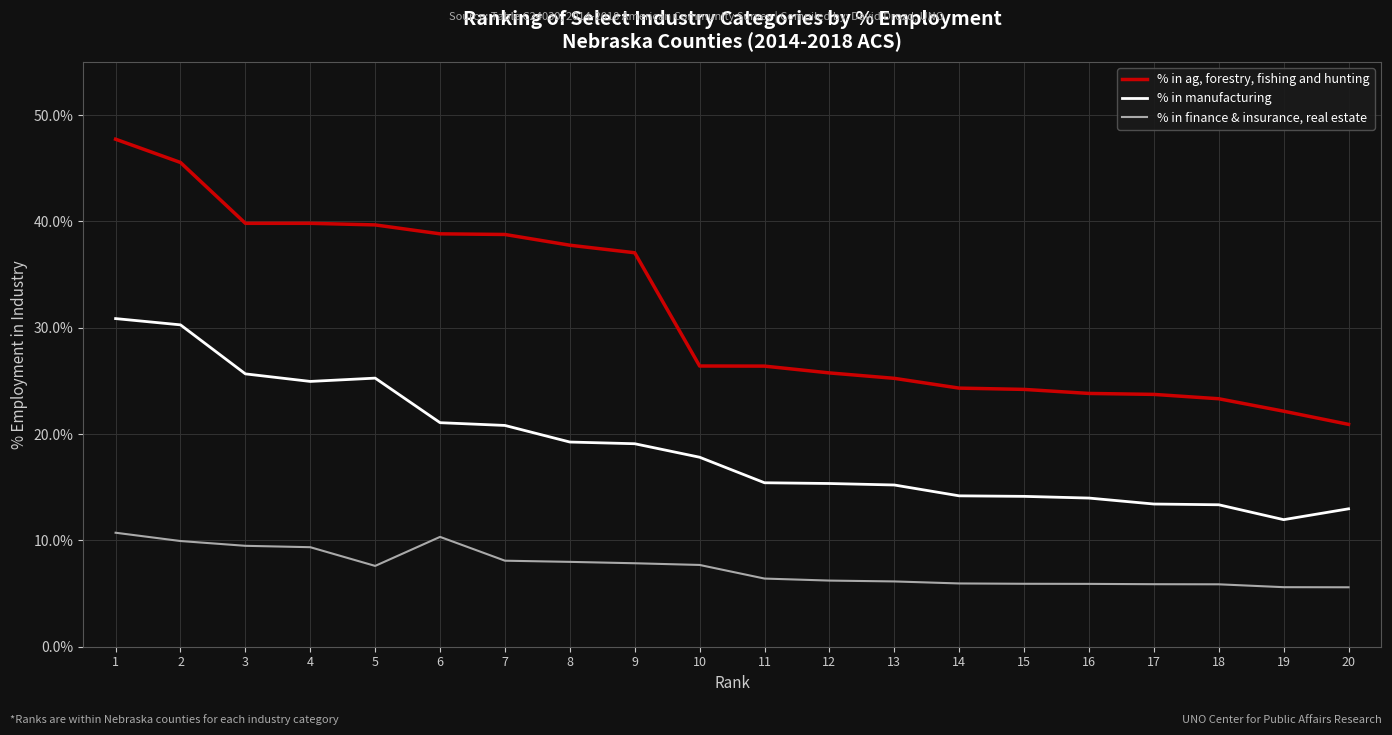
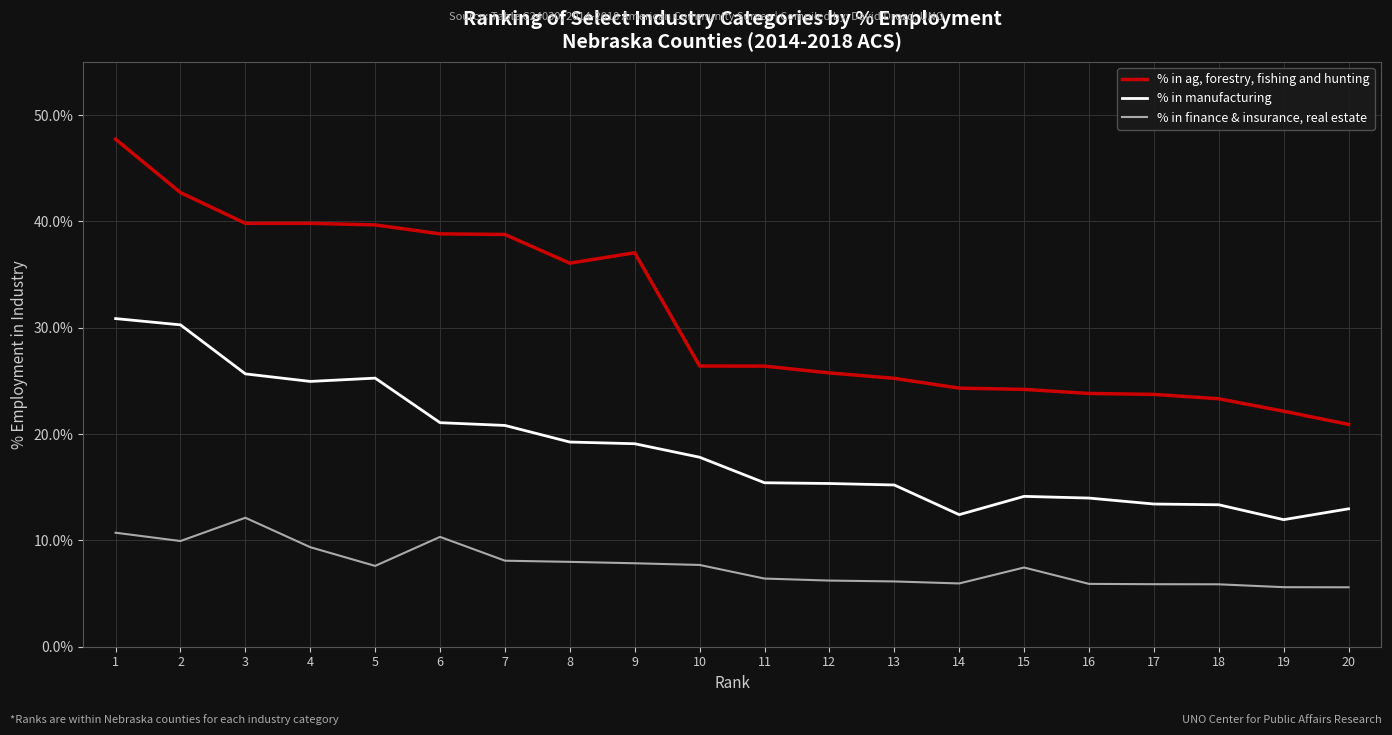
  {
    "% in ag, forestry, fishing and hunting": {
      "1": "47.7%",
-     "2": "45.5%",
+     "2": "42.7%",
      "3": "39.8%",
      "4": "39.8%",
      "5": "39.7%",
      "6": "38.8%",
      "7": "38.8%",
-     "8": "37.8%",
+     "8": "36.1%",
      "9": "37.1%",
      "10": "26.4%",
      "11": "26.4%",
      "12": "25.8%",
      "13": "25.2%",
      "14": "24.3%",
      "15": "24.2%",
      "16": "23.8%",
      "17": "23.7%",
      "18": "23.3%",
      "19": "22.2%",
      "20": "20.9%"
    },
    "% in manufacturing": {
      "1": "30.9%",
      "2": "30.3%",
      "3": "25.7%",
      "4": "25.0%",
      "5": "25.3%",
      "6": "21.1%",
      "7": "20.8%",
      "8": "19.3%",
      "9": "19.1%",
      "10": "17.8%",
      "11": "15.4%",
      "12": "15.4%",
      "13": "15.2%",
-     "14": "14.2%",
+     "14": "12.4%",
      "15": "14.1%",
      "16": "14.0%",
      "17": "13.4%",
      "18": "13.4%",
      "19": "12.0%",
      "20": "13.0%"
    },
    "% in finance & insurance, real estate": {
      "1": "10.7%",
      "2": "9.9%",
-     "3": "9.5%",
+     "3": "12.1%",
      "4": "9.4%",
      "5": "7.6%",
      "6": "10.3%",
      "7": "8.1%",
      "8": "8.0%",
      "9": "7.9%",
      "10": "7.7%",
      "11": "6.4%",
      "12": "6.2%",
      "13": "6.1%",
      "14": "6.0%",
-     "15": "5.9%",
+     "15": "7.5%",
      "16": "5.9%",
      "17": "5.9%",
      "18": "5.9%",
      "19": "5.6%",
      "20": "5.6%"
    }
  }
